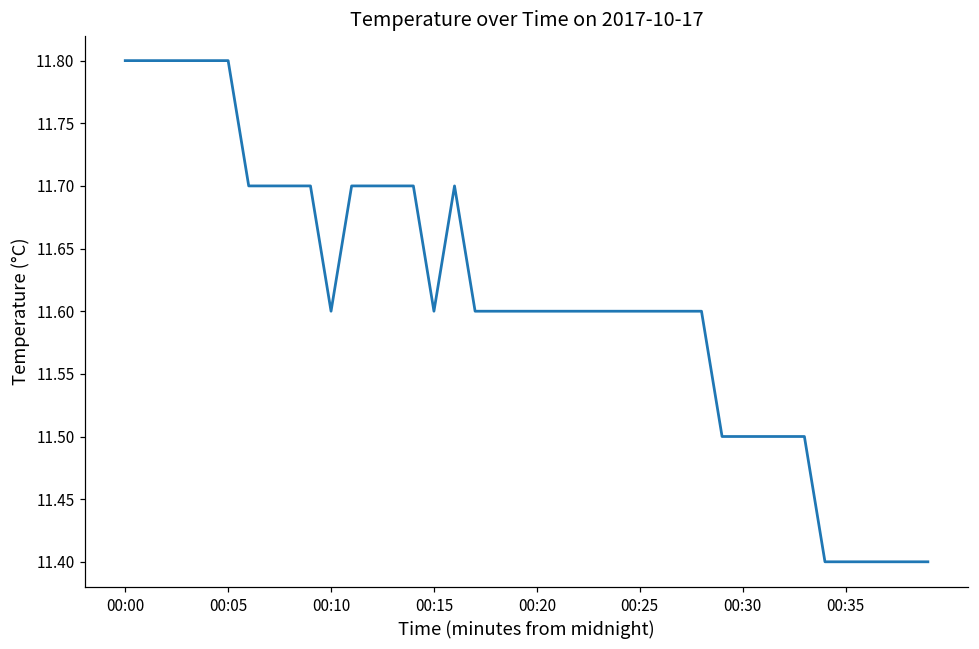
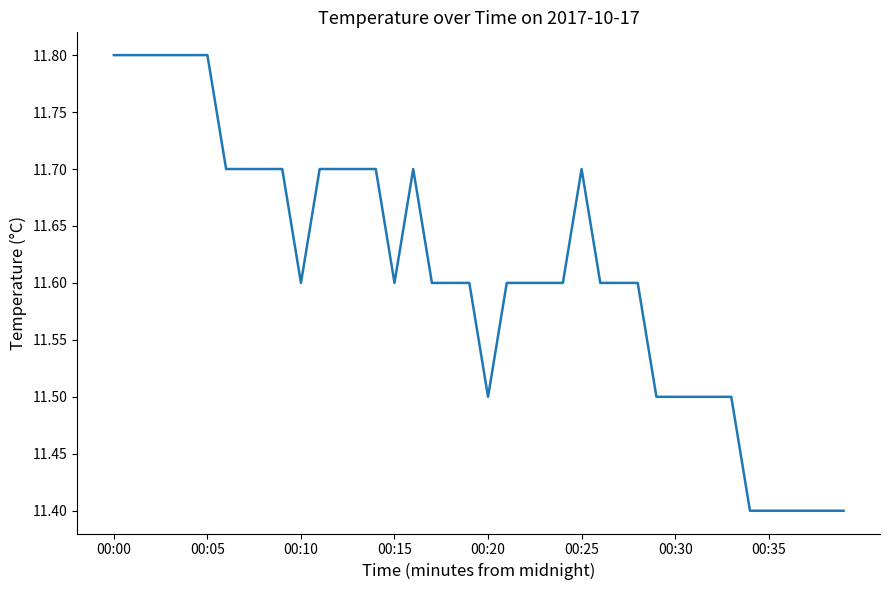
  {
    "00:00": 11.8,
    "00:05": 11.8,
    "00:10": 11.6,
    "00:15": 11.6,
-   "00:20": 11.6,
-   "00:25": 11.6,
+   "00:20": 11.5,
+   "00:25": 11.7,
    "00:30": 11.5,
    "00:35": 11.4
  }
